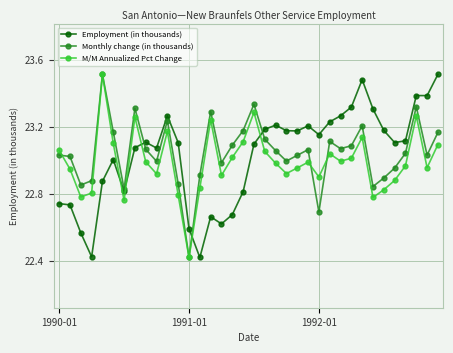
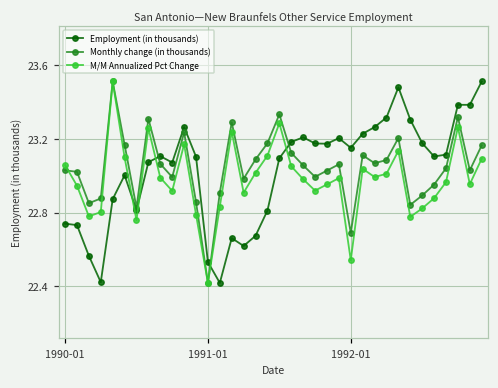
  {
    "Employment (in thousands)": {
      "1990-01": 22.74,
-     "1991-01": 22.59,
+     "1991-01": 22.53,
      "1992-01": 23.15
    },
    "Monthly change (in thousands)": {
      "1990-01": 23.03,
      "1992-01": 22.69
    },
    "M/M Annualized Pct Change": {
      "1990-01": 23.06,
-     "1992-01": 22.90
+     "1992-01": 22.54
    }
  }
